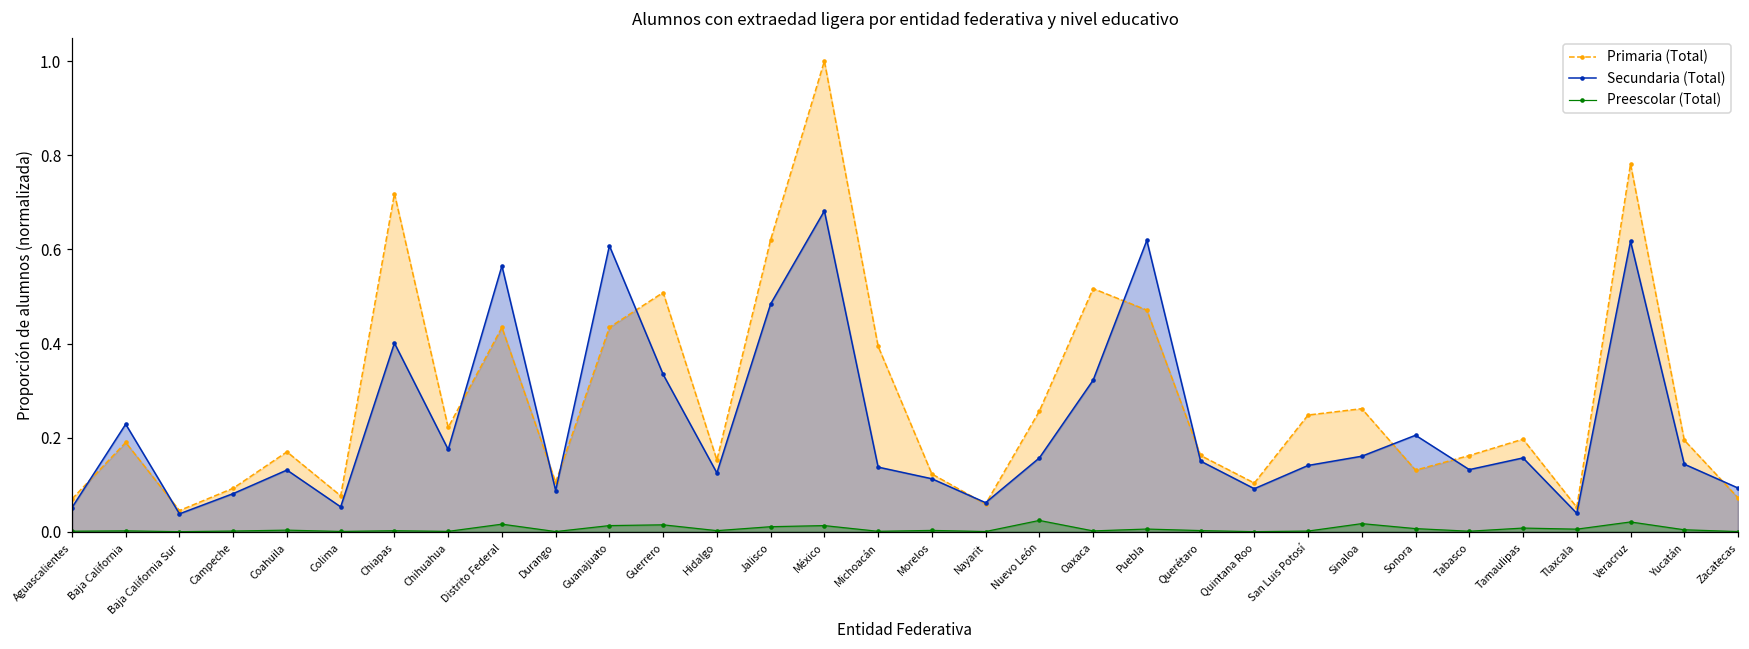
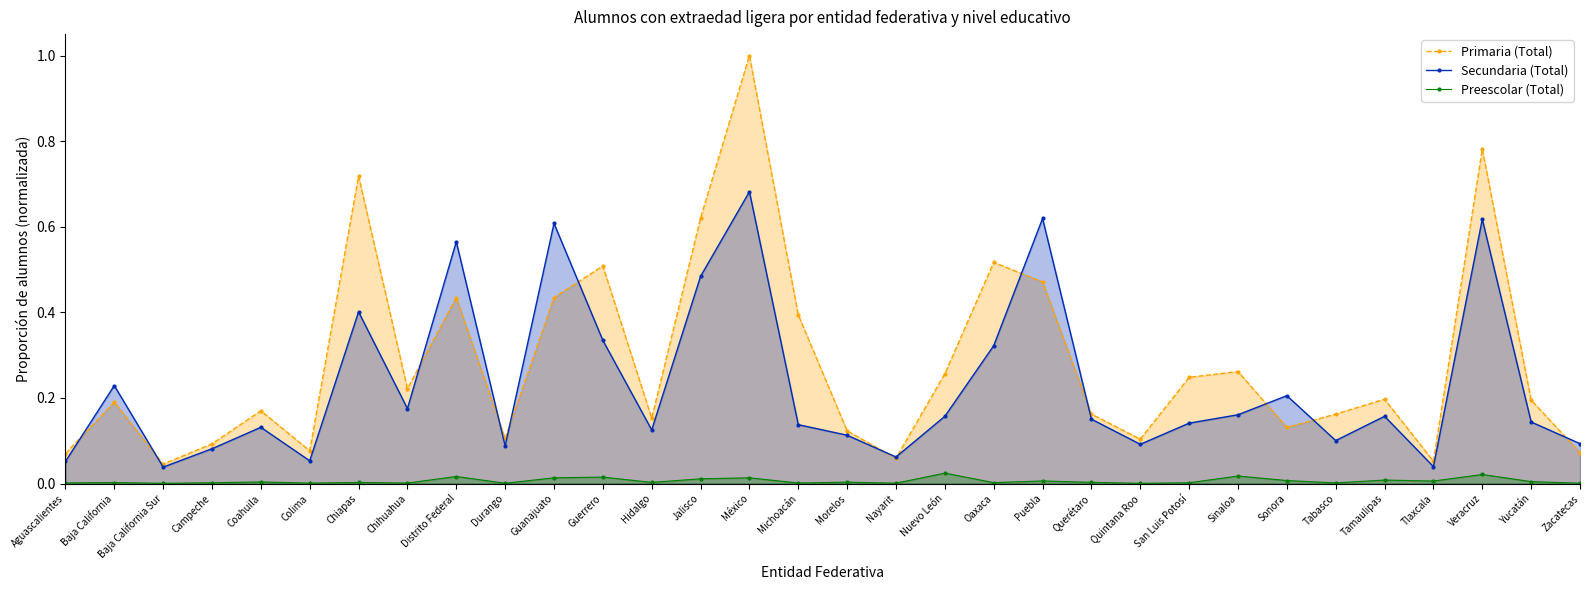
  {
    "Primaria (Total)": {
      "Aguascalientes": 0.07,
      "Baja California": 0.19,
      "Baja California Sur": 0.05,
      "Campeche": 0.09,
      "Coahuila": 0.17,
      "Colima": 0.08,
      "Chiapas": 0.72,
      "Chihuahua": 0.22,
      "Distrito Federal": 0.43,
      "Durango": 0.11,
      "Guanajuato": 0.43,
      "Guerrero": 0.51,
      "Hidalgo": 0.15,
      "Jalisco": 0.62,
      "México": 1.00,
      "Michoacán": 0.39,
      "Morelos": 0.12,
      "Nuevo León": 0.26,
      "Oaxaca": 0.52,
      "Puebla": 0.47,
      "Querétaro": 0.16,
      "Quintana Roo": 0.10,
      "San Luis Potosí": 0.25,
      "Sinaloa": 0.26,
      "Sonora": 0.13,
      "Tabasco": 0.16,
      "Tamaulipas": 0.20,
      "Tlaxcala": 0.05,
      "Veracruz": 0.78,
      "Yucatán": 0.20,
      "Zacatecas": 0.07
    },
    "Secundaria (Total)": {
      "Aguascalientes": 0.05,
      "Baja California": 0.23,
      "Baja California Sur": 0.04,
      "Campeche": 0.08,
      "Coahuila": 0.13,
      "Colima": 0.05,
      "Chiapas": 0.40,
      "Chihuahua": 0.18,
      "Distrito Federal": 0.57,
      "Durango": 0.09,
      "Guanajuato": 0.61,
      "Guerrero": 0.33,
      "Hidalgo": 0.13,
      "Jalisco": 0.48,
      "México": 0.68,
      "Michoacán": 0.14,
      "Morelos": 0.11,
      "Nuevo León": 0.16,
      "Oaxaca": 0.32,
      "Puebla": 0.62,
      "Querétaro": 0.15,
      "Quintana Roo": 0.09,
      "San Luis Potosí": 0.14,
      "Sinaloa": 0.16,
      "Sonora": 0.21,
-     "Tabasco": 0.13,
+     "Tabasco": 0.10,
      "Tamaulipas": 0.16,
      "Tlaxcala": 0.04,
      "Veracruz": 0.62,
      "Yucatán": 0.14,
      "Zacatecas": 0.09
    },
    "Preescolar (Total)": {
      "Aguascalientes": 0.00,
      "Baja California": 0.00,
      "Baja California Sur": 0.00,
      "Campeche": 0.00,
      "Coahuila": 0.00,
      "Colima": 0.00,
      "Chiapas": 0.00,
      "Chihuahua": 0.00,
      "Distrito Federal": 0.02,
      "Durango": 0.00,
      "Guanajuato": 0.01,
      "Guerrero": 0.02,
      "Hidalgo": 0.00,
      "Jalisco": 0.01,
      "México": 0.01,
      "Michoacán": 0.00,
      "Morelos": 0.00,
      "Nayarit": 0.00,
      "Nuevo León": 0.02,
      "Oaxaca": 0.00,
      "Puebla": 0.01,
      "Querétaro": 0.00,
      "Quintana Roo": 0.00,
      "San Luis Potosí": 0.00,
      "Sinaloa": 0.02,
      "Sonora": 0.01,
      "Tabasco": 0.00,
      "Tamaulipas": 0.01,
      "Tlaxcala": 0.01,
      "Veracruz": 0.02,
      "Yucatán": 0.00,
      "Zacatecas": 0.00
    }
  }
